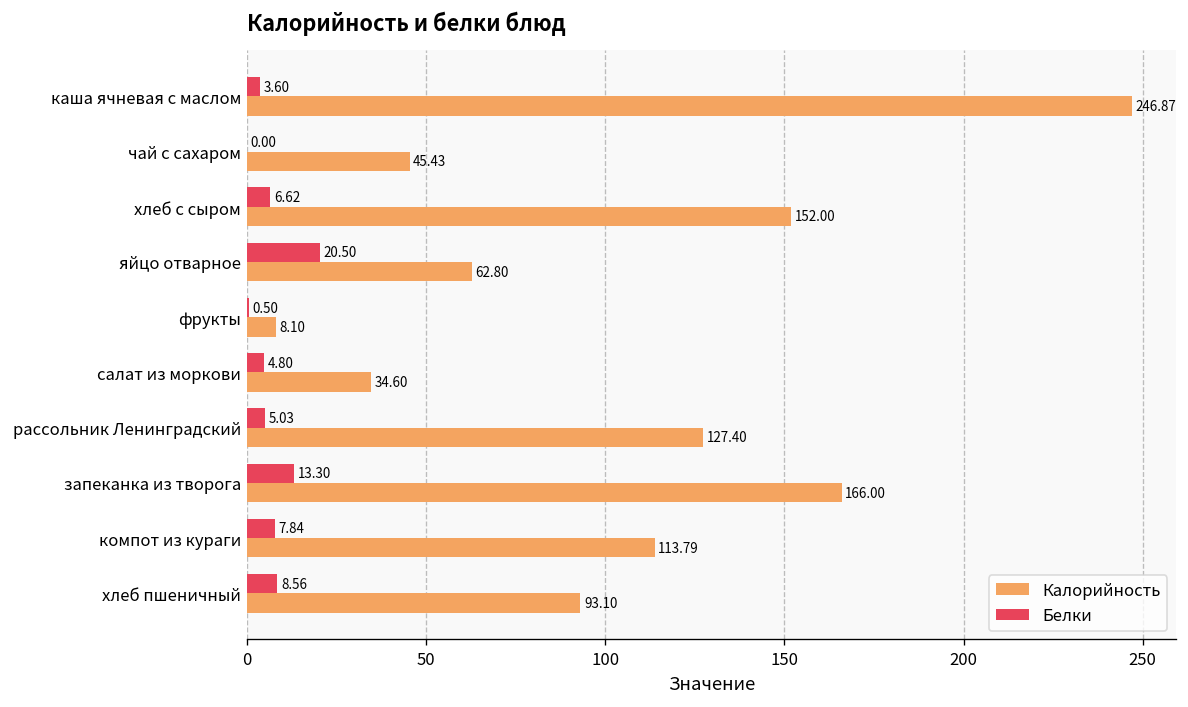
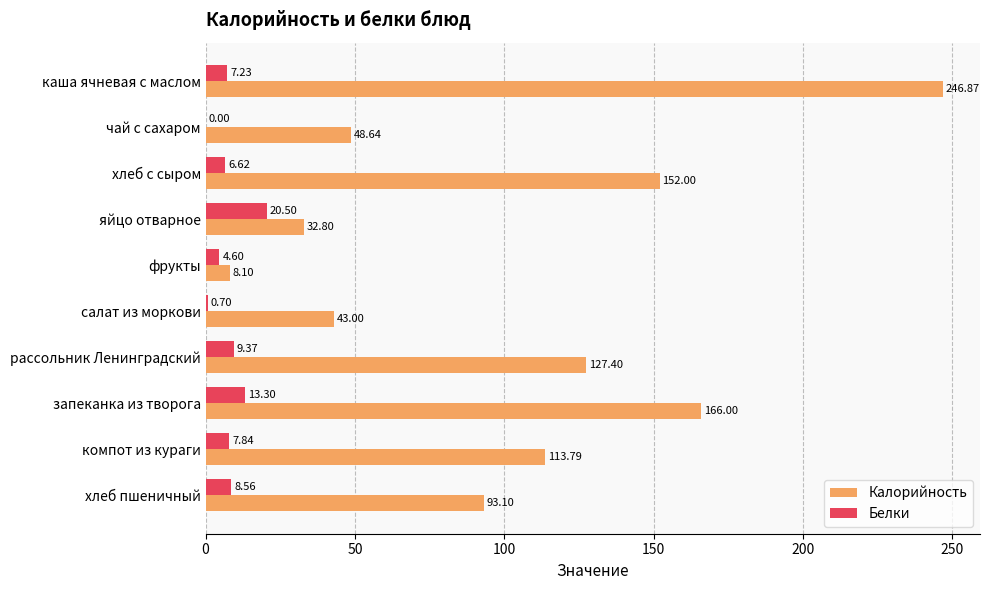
  {
    "Калорийность": {
      "каша ячневая с маслом": 246.87,
-     "чай с сахаром": 45.43,
+     "чай с сахаром": 48.64,
      "хлеб с сыром": 152.00,
-     "яйцо отварное": 62.80,
+     "яйцо отварное": 32.80,
      "фрукты": 8.10,
-     "салат из моркови": 34.60,
+     "салат из моркови": 43.00,
      "рассольник Ленинградский": 127.40,
      "запеканка из творога": 166.00,
      "компот из кураги": 113.79,
      "хлеб пшеничный": 93.10
    },
    "Белки": {
-     "каша ячневая с маслом": 3.60,
+     "каша ячневая с маслом": 7.23,
      "чай с сахаром": 0.00,
      "хлеб с сыром": 6.62,
      "яйцо отварное": 20.50,
-     "фрукты": 0.50,
-     "салат из моркови": 4.80,
-     "рассольник Ленинградский": 5.03,
+     "фрукты": 4.60,
+     "салат из моркови": 0.70,
+     "рассольник Ленинградский": 9.37,
      "запеканка из творога": 13.30,
      "компот из кураги": 7.84,
      "хлеб пшеничный": 8.56
    }
  }
